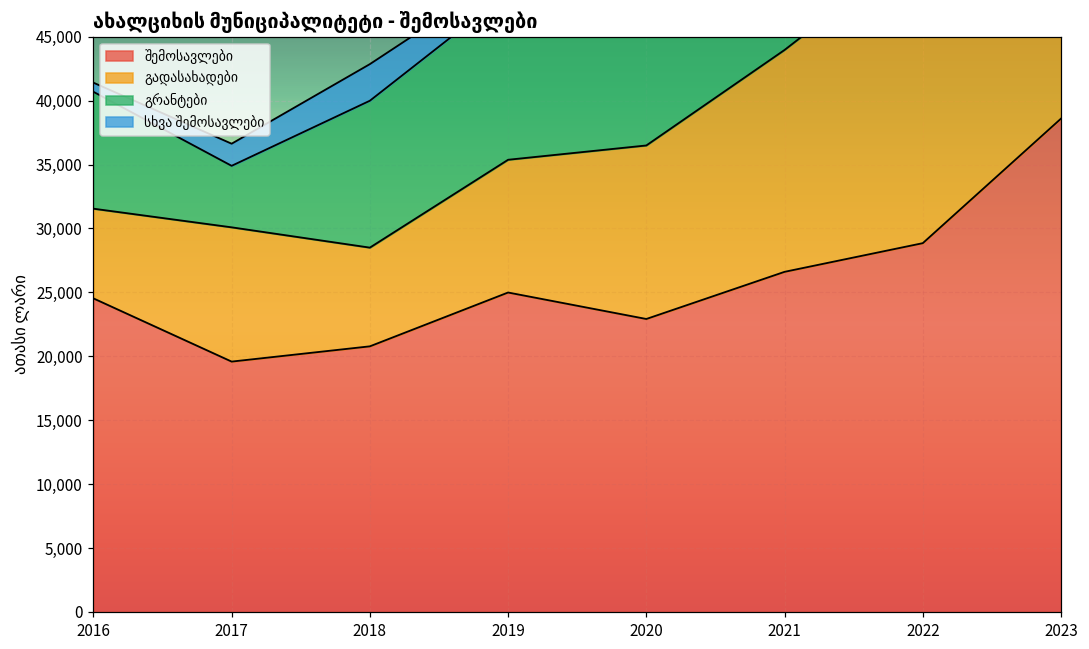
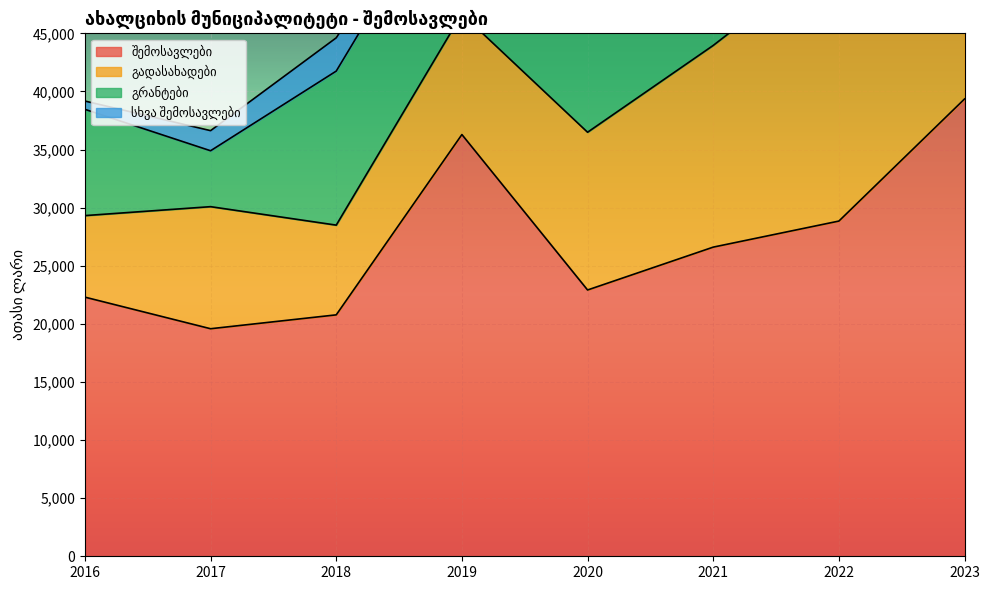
  {
    "შემოსავლები": {
-     "2016": "24,500",
+     "2016": "22,300",
      "2017": "19,600",
      "2018": "20,800",
-     "2019": "25,000",
+     "2019": "36,300",
      "2020": "22,900",
      "2021": "26,600",
      "2022": "28,800",
-     "2023": "38,600"
+     "2023": "39,400"
    },
    "გადასახადები": {
      "2016": "7,000",
      "2017": "10,500",
      "2018": "7,700",
      "2020": "13,600",
      "2021": "17,400"
    },
    "გრანტები": {
      "2016": "9,100",
      "2017": "4,800",
-     "2018": "11,500"
+     "2018": "13,300"
    },
    "სხვა შემოსავლები": {
      "2016": "700",
      "2017": "1,700",
      "2018": "2,900"
    }
  }
